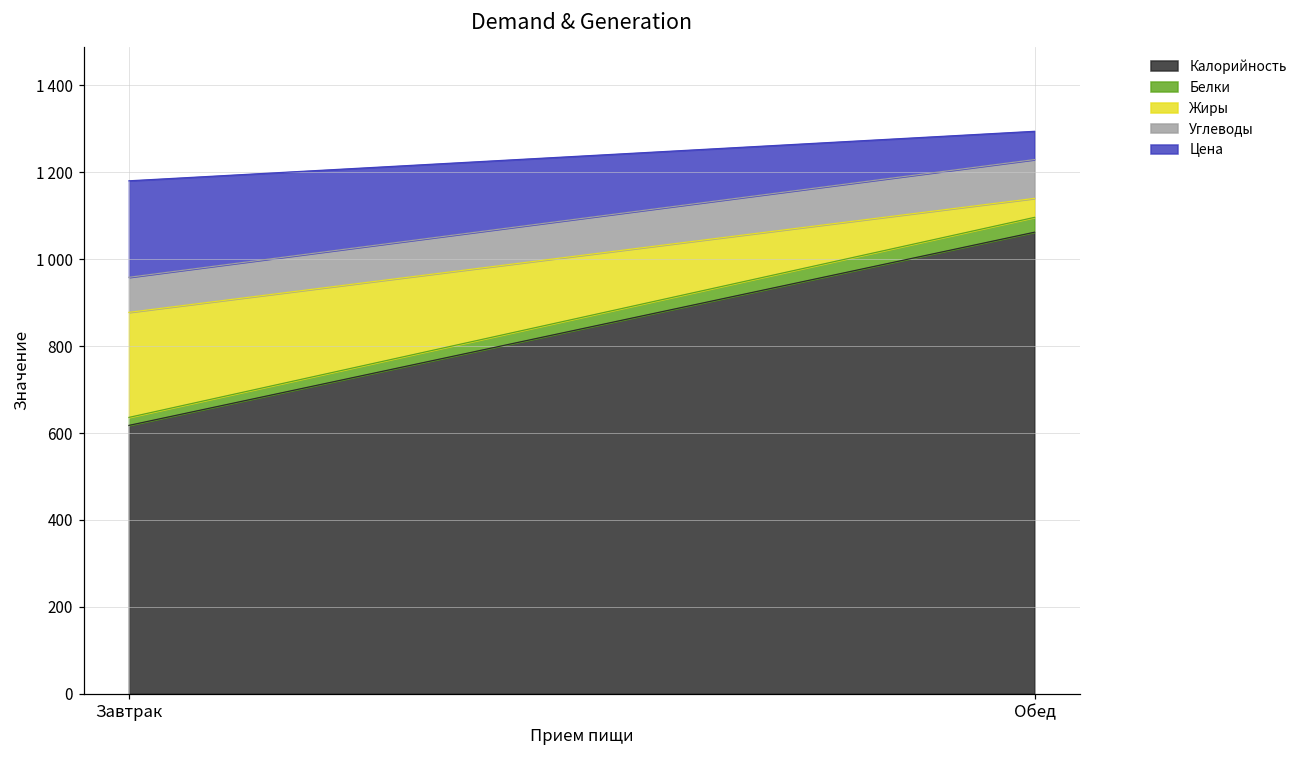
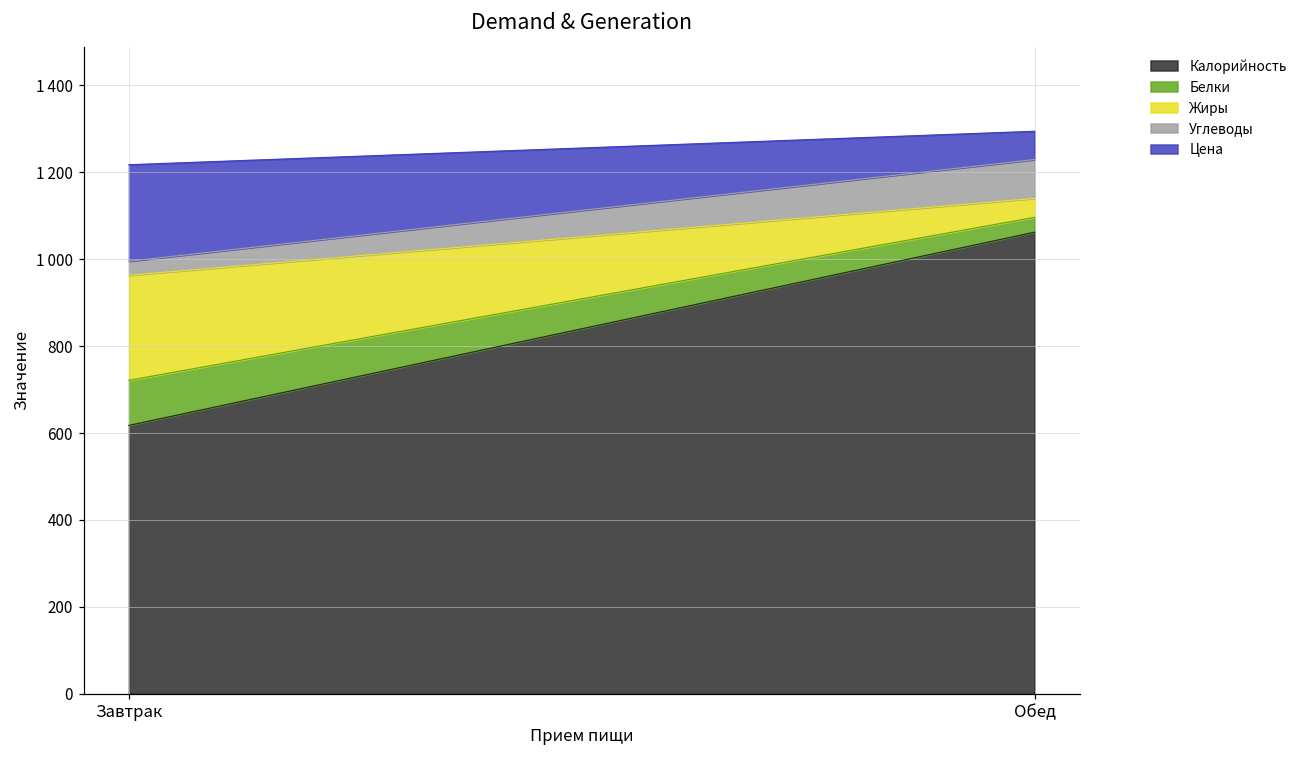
  {
    "Калорийность": {
      "Завтрак": 620,
      "Обед": 1060
    },
    "Белки": {
-     "Завтрак": 20,
+     "Завтрак": 100,
      "Обед": 30
    },
    "Жиры": {
      "Завтрак": 240,
      "Обед": 40
    },
    "Углеводы": {
-     "Завтрак": 80,
+     "Завтрак": 30,
      "Обед": 90
    },
    "Цена": {
      "Завтрак": 220,
      "Обед": 70
    }
  }
